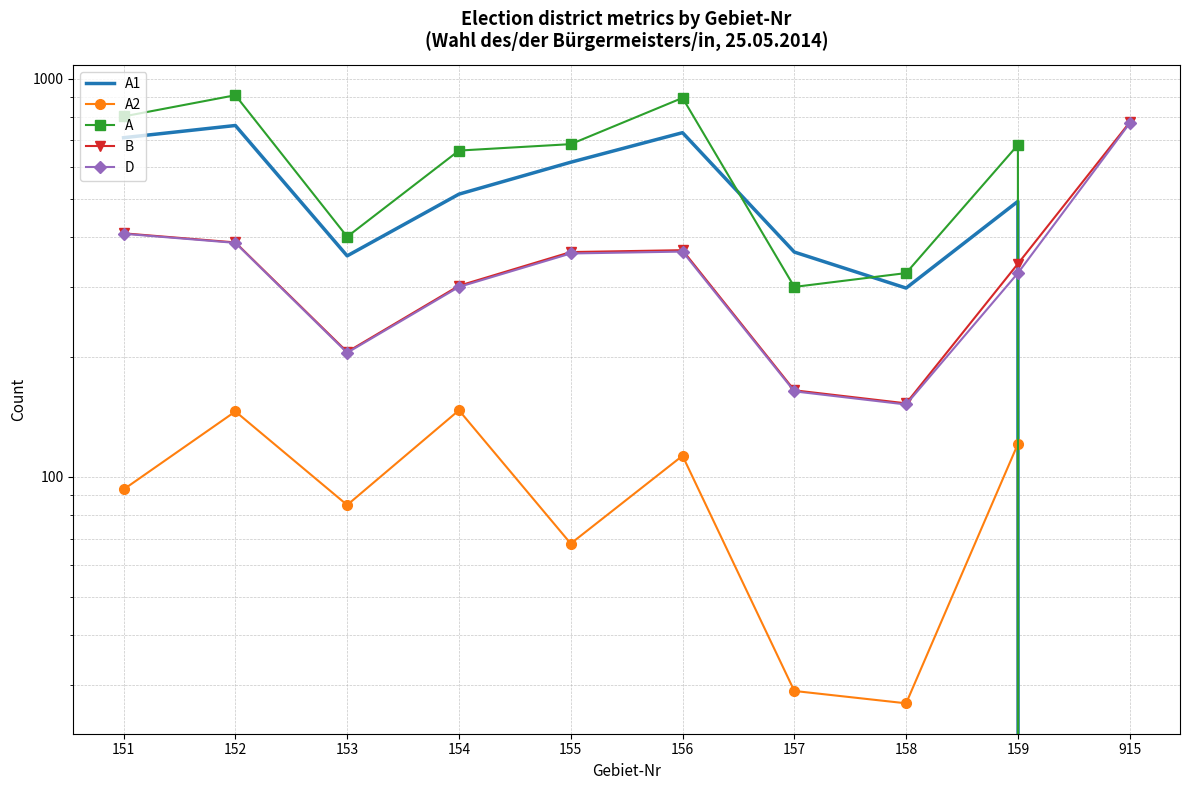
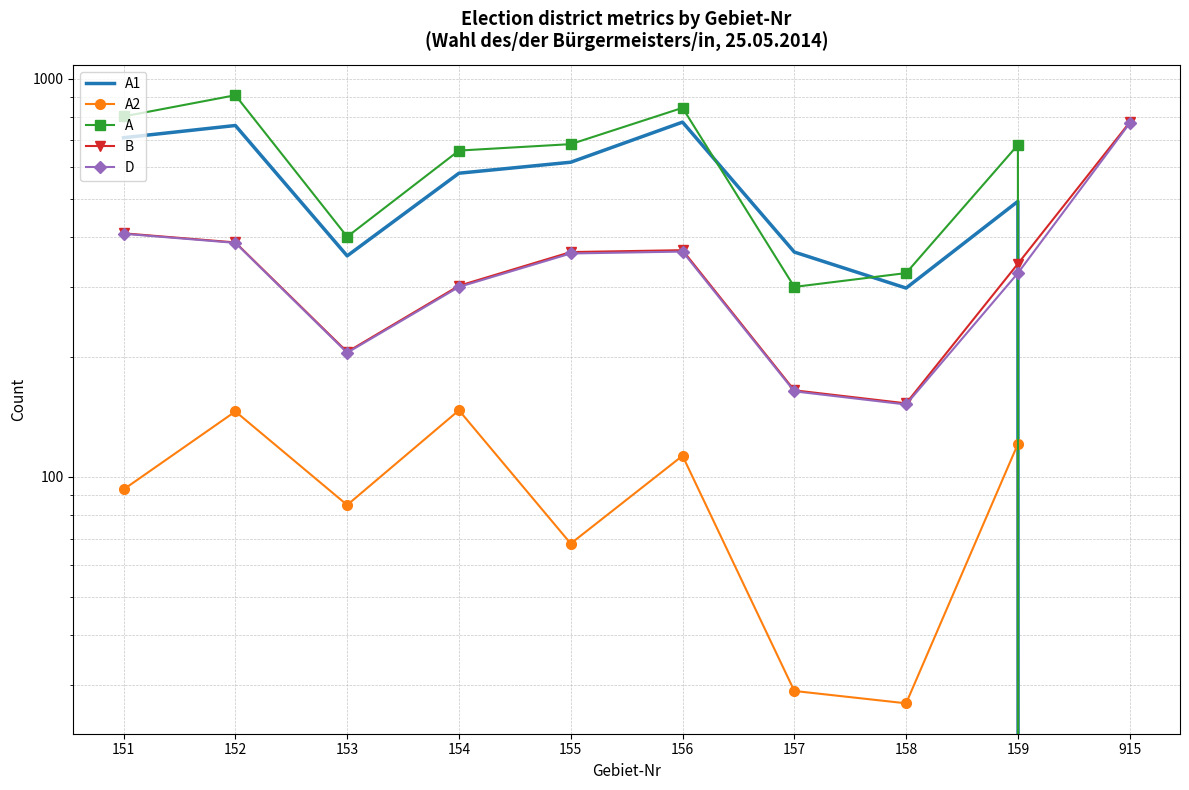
  {
    "A1": {
      "152": 760,
      "153": 360,
-     "154": 510,
+     "154": 580,
      "155": 620,
-     "156": 730,
+     "156": 780,
      "157": 370,
      "158": 300,
      "159": 490
    },
    "A2": {
      "151": 93,
      "152": 146,
      "153": 85,
      "154": 147,
      "155": 68,
      "156": 113,
      "157": 29,
      "158": 27,
      "159": 121
    },
    "A": {
      "152": 910,
      "153": 400,
      "154": 660,
      "155": 690,
-     "156": 900,
+     "156": 850,
      "157": 300,
      "158": 330,
      "159": 680
    },
    "B": {
      "159": 340
    },
    "D": {
      "159": 330
    }
  }
